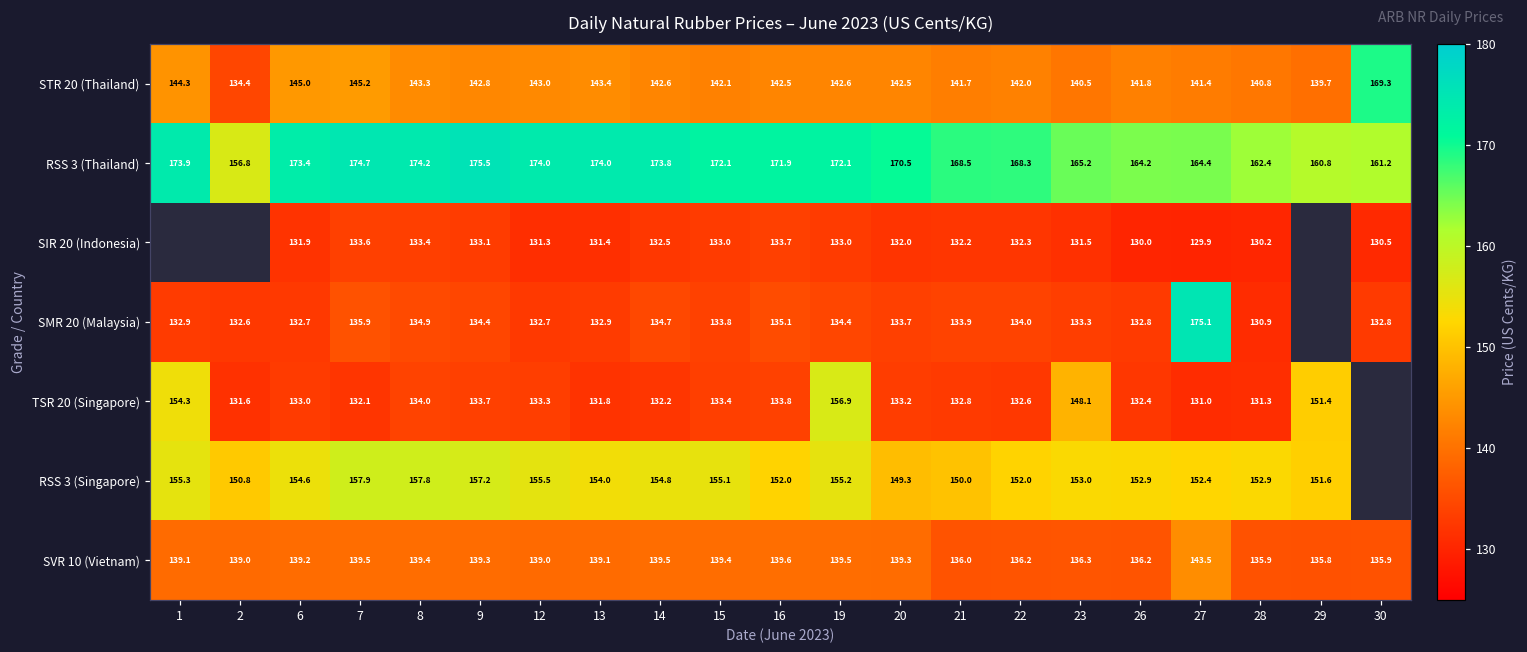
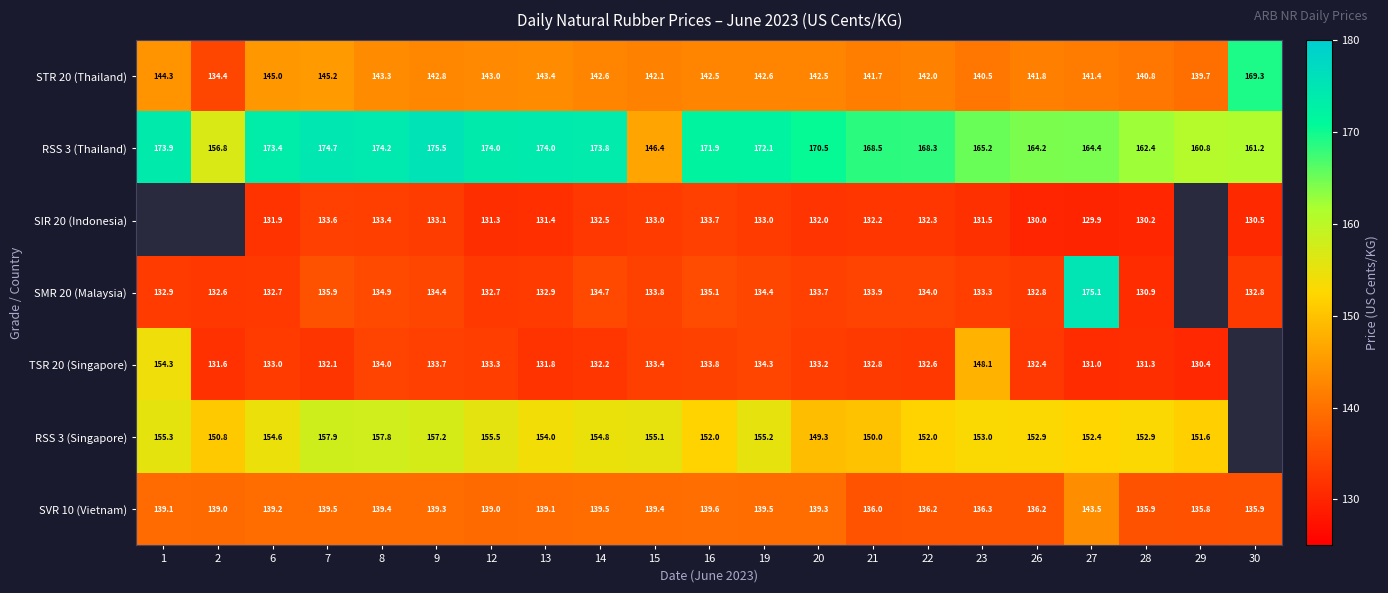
  {
    "STR 20 (Thailand)": {
      "1": 144.3,
      "2": 134.4,
      "6": 145.0,
      "7": 145.2,
      "8": 143.3,
      "9": 142.8,
      "12": 143.0,
      "13": 143.4,
      "14": 142.6,
      "15": 142.1,
      "16": 142.5,
      "19": 142.6,
      "20": 142.5,
      "21": 141.7,
      "22": 142.0,
      "23": 140.5,
      "26": 141.8,
      "27": 141.4,
      "28": 140.8,
      "29": 139.7,
      "30": 169.3
    },
    "RSS 3 (Thailand)": {
      "1": 173.9,
      "2": 156.8,
      "6": 173.4,
      "7": 174.7,
      "8": 174.2,
      "9": 175.5,
      "12": 174.0,
      "13": 174.0,
      "14": 173.8,
-     "15": 172.1,
+     "15": 146.4,
      "16": 171.9,
      "19": 172.1,
      "20": 170.5,
      "21": 168.5,
      "22": 168.3,
      "23": 165.2,
      "26": 164.2,
      "27": 164.4,
      "28": 162.4,
      "29": 160.8,
      "30": 161.2
    },
    "SIR 20 (Indonesia)": {
      "6": 131.9,
      "7": 133.6,
      "8": 133.4,
      "9": 133.1,
      "12": 131.3,
      "13": 131.4,
      "14": 132.5,
      "15": 133.0,
      "16": 133.7,
      "19": 133.0,
      "20": 132.0,
      "21": 132.2,
      "22": 132.3,
      "23": 131.5,
      "26": 130.0,
      "27": 129.9,
      "28": 130.2,
      "30": 130.5
    },
    "SMR 20 (Malaysia)": {
      "1": 132.9,
      "2": 132.6,
      "6": 132.7,
      "7": 135.9,
      "8": 134.9,
      "9": 134.4,
      "12": 132.7,
      "13": 132.9,
      "14": 134.7,
      "15": 133.8,
      "16": 135.1,
      "19": 134.4,
      "20": 133.7,
      "21": 133.9,
      "22": 134.0,
      "23": 133.3,
      "26": 132.8,
      "27": 175.1,
      "28": 130.9,
      "30": 132.8
    },
    "TSR 20 (Singapore)": {
      "1": 154.3,
      "2": 131.6,
      "6": 133.0,
      "7": 132.1,
      "8": 134.0,
      "9": 133.7,
      "12": 133.3,
      "13": 131.8,
      "14": 132.2,
      "15": 133.4,
      "16": 133.8,
-     "19": 156.9,
+     "19": 134.3,
      "20": 133.2,
      "21": 132.8,
      "22": 132.6,
      "23": 148.1,
      "26": 132.4,
      "27": 131.0,
      "28": 131.3,
-     "29": 151.4
+     "29": 130.4
    },
    "RSS 3 (Singapore)": {
      "1": 155.3,
      "2": 150.8,
      "6": 154.6,
      "7": 157.9,
      "8": 157.8,
      "9": 157.2,
      "12": 155.5,
      "13": 154.0,
      "14": 154.8,
      "15": 155.1,
      "16": 152.0,
      "19": 155.2,
      "20": 149.3,
      "21": 150.0,
      "22": 152.0,
      "23": 153.0,
      "26": 152.9,
      "27": 152.4,
      "28": 152.9,
      "29": 151.6
    },
    "SVR 10 (Vietnam)": {
      "1": 139.1,
      "2": 139.0,
      "6": 139.2,
      "7": 139.5,
      "8": 139.4,
      "9": 139.3,
      "12": 139.0,
      "13": 139.1,
      "14": 139.5,
      "15": 139.4,
      "16": 139.6,
      "19": 139.5,
      "20": 139.3,
      "21": 136.0,
      "22": 136.2,
      "23": 136.3,
      "26": 136.2,
      "27": 143.5,
      "28": 135.9,
      "29": 135.8,
      "30": 135.9
    }
  }
